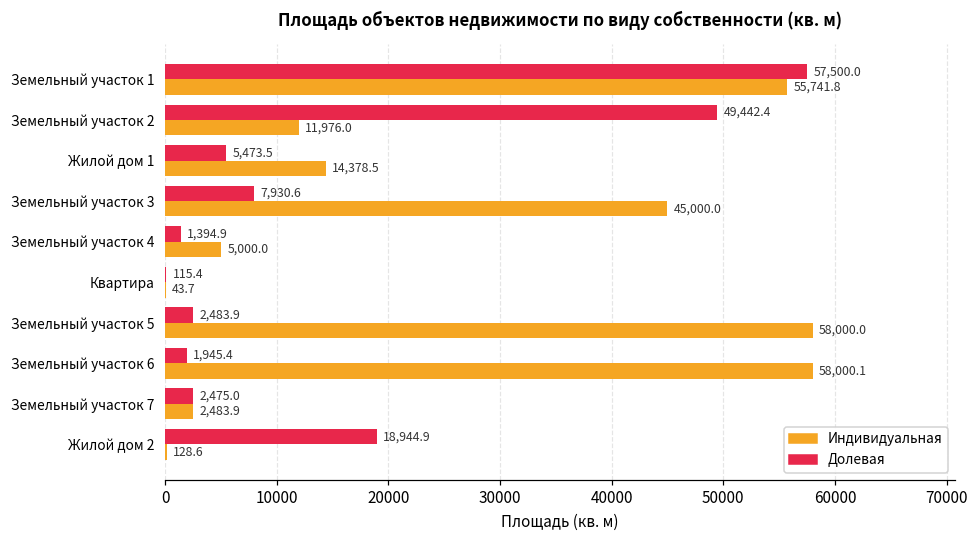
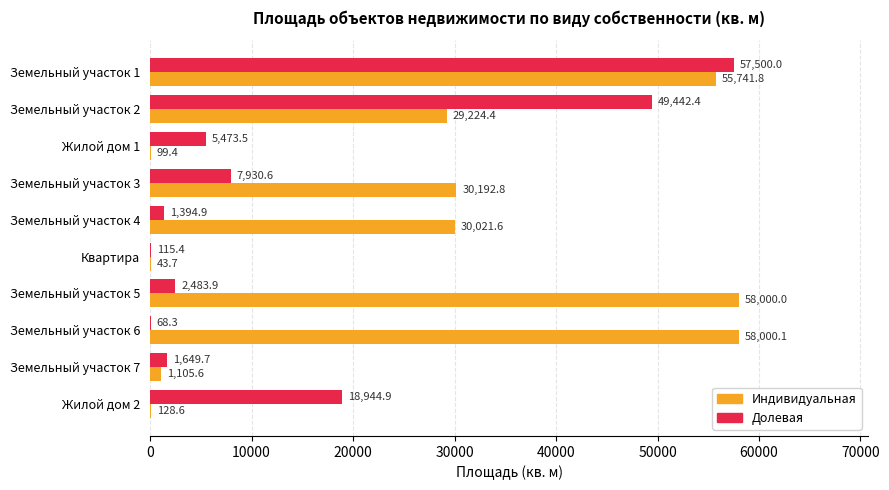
  {
    "Индивидуальная": {
      "Земельный участок 1": "55,741.8",
-     "Земельный участок 2": "11,976.0",
-     "Жилой дом 1": "14,378.5",
-     "Земельный участок 3": "45,000.0",
-     "Земельный участок 4": "5,000.0",
+     "Земельный участок 2": "29,224.4",
+     "Жилой дом 1": "99.4",
+     "Земельный участок 3": "30,192.8",
+     "Земельный участок 4": "30,021.6",
      "Квартира": "43.7",
      "Земельный участок 5": "58,000.0",
      "Земельный участок 6": "58,000.1",
-     "Земельный участок 7": "2,483.9",
+     "Земельный участок 7": "1,105.6",
      "Жилой дом 2": "128.6"
    },
    "Долевая": {
      "Земельный участок 1": "57,500.0",
      "Земельный участок 2": "49,442.4",
      "Жилой дом 1": "5,473.5",
      "Земельный участок 3": "7,930.6",
      "Земельный участок 4": "1,394.9",
      "Квартира": "115.4",
      "Земельный участок 5": "2,483.9",
-     "Земельный участок 6": "1,945.4",
-     "Земельный участок 7": "2,475.0",
+     "Земельный участок 6": "68.3",
+     "Земельный участок 7": "1,649.7",
      "Жилой дом 2": "18,944.9"
    }
  }
